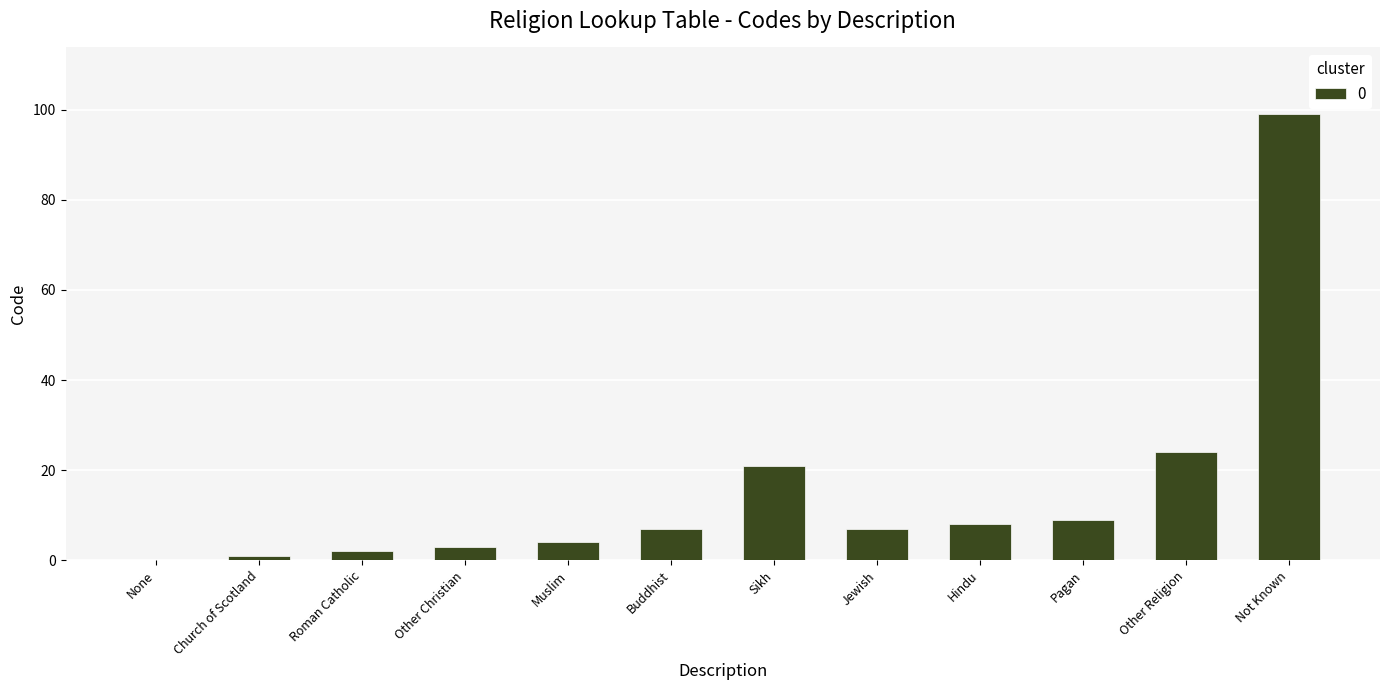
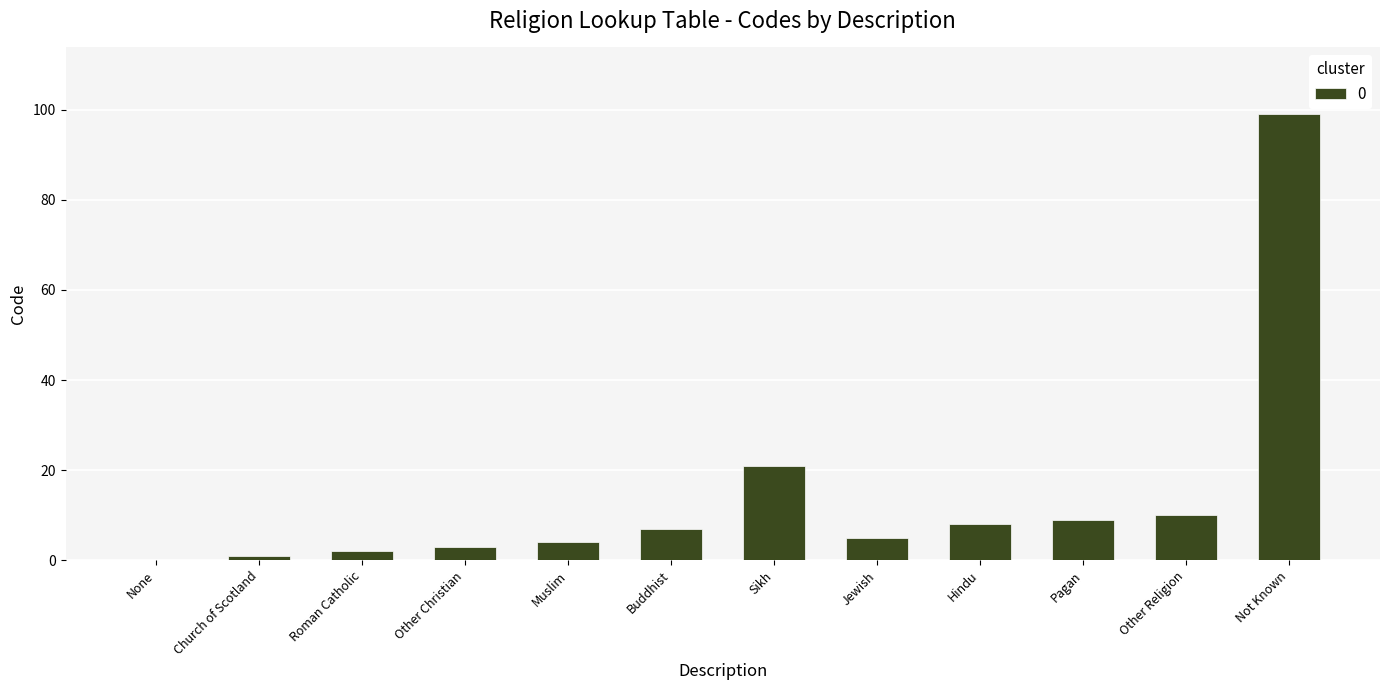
  {
    "None": 0,
    "Church of Scotland": 1,
    "Roman Catholic": 2,
    "Other Christian": 3,
    "Muslim": 4,
    "Buddhist": 7,
    "Sikh": 21,
-   "Jewish": 7,
+   "Jewish": 5,
    "Hindu": 8,
    "Pagan": 9,
-   "Other Religion": 24,
+   "Other Religion": 10,
    "Not Known": 99
  }
